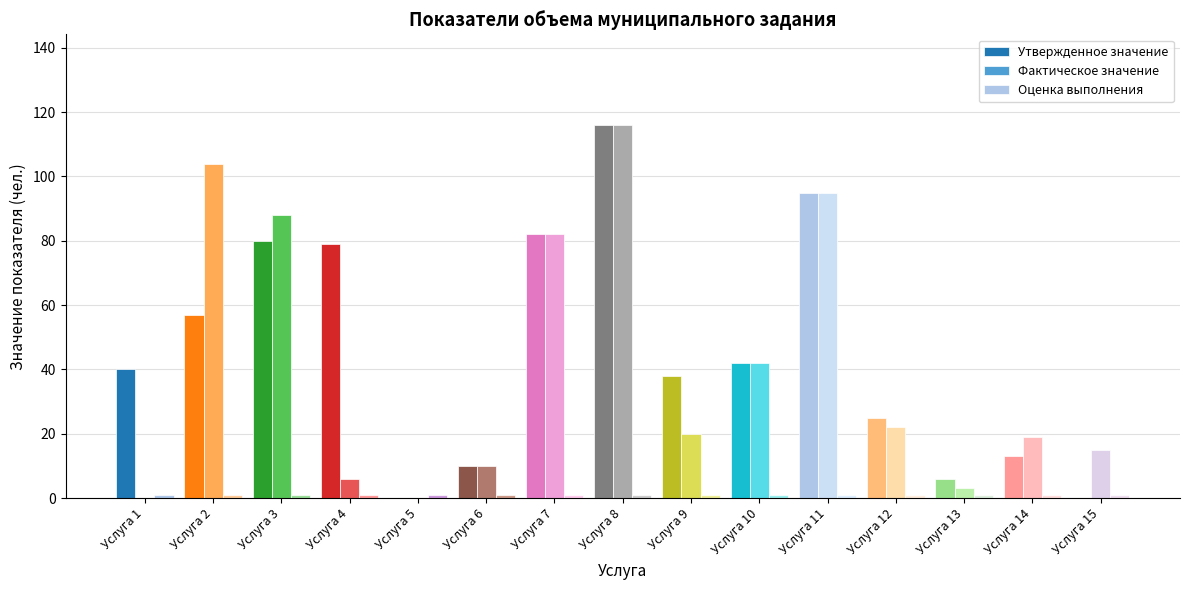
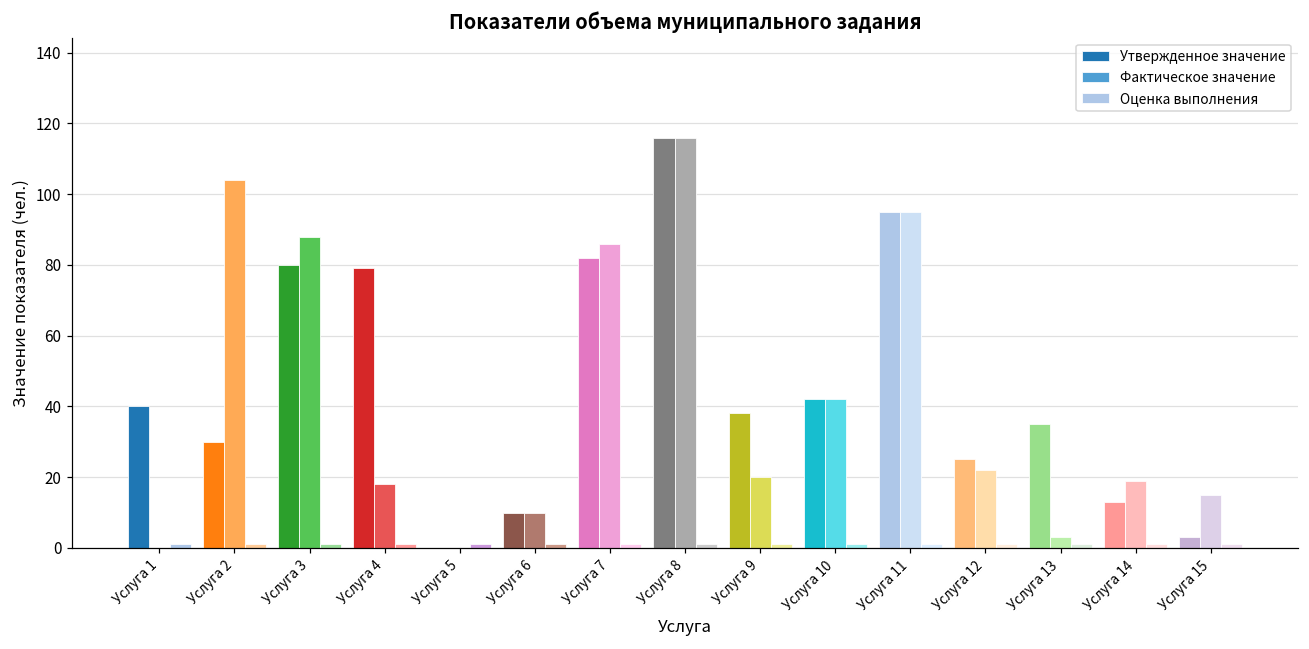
  {
    "Утвержденное значение": {
      "Услуга 1": 40,
-     "Услуга 2": 57,
+     "Услуга 2": 30,
      "Услуга 3": 80,
      "Услуга 4": 79,
      "Услуга 5": 0,
      "Услуга 6": 10,
      "Услуга 7": 82,
      "Услуга 8": 116,
      "Услуга 9": 38,
      "Услуга 10": 42,
      "Услуга 11": 95,
      "Услуга 12": 25,
-     "Услуга 13": 6,
+     "Услуга 13": 35,
      "Услуга 14": 13,
-     "Услуга 15": 0
+     "Услуга 15": 3
    },
    "Фактическое значение": {
      "Услуга 1": 0,
      "Услуга 2": 104,
      "Услуга 3": 88,
-     "Услуга 4": 6,
+     "Услуга 4": 18,
      "Услуга 5": 0,
      "Услуга 6": 10,
-     "Услуга 7": 82,
+     "Услуга 7": 86,
      "Услуга 8": 116,
      "Услуга 9": 20,
      "Услуга 10": 42,
      "Услуга 11": 95,
      "Услуга 12": 22,
      "Услуга 13": 3,
      "Услуга 14": 19,
      "Услуга 15": 15
    },
    "Оценка выполнения": {
      "Услуга 1": 1,
      "Услуга 2": 1,
      "Услуга 3": 1,
      "Услуга 4": 1,
      "Услуга 5": 1,
      "Услуга 6": 1,
      "Услуга 7": 1,
      "Услуга 8": 1,
      "Услуга 9": 1,
      "Услуга 10": 1,
      "Услуга 11": 1,
      "Услуга 12": 1,
      "Услуга 13": 1,
      "Услуга 14": 1,
      "Услуга 15": 1
    }
  }
